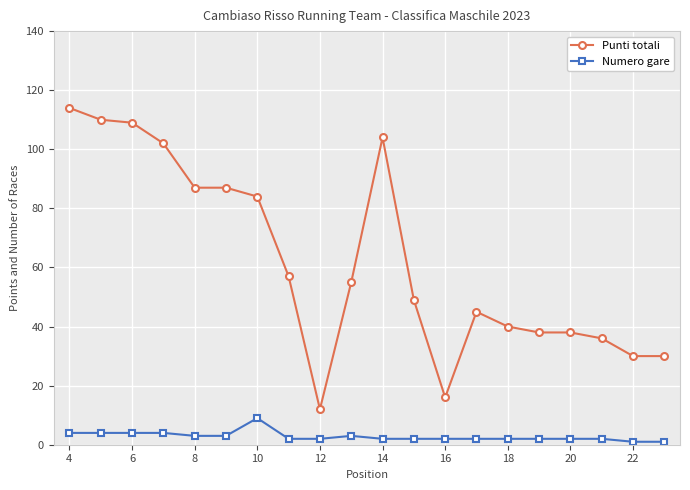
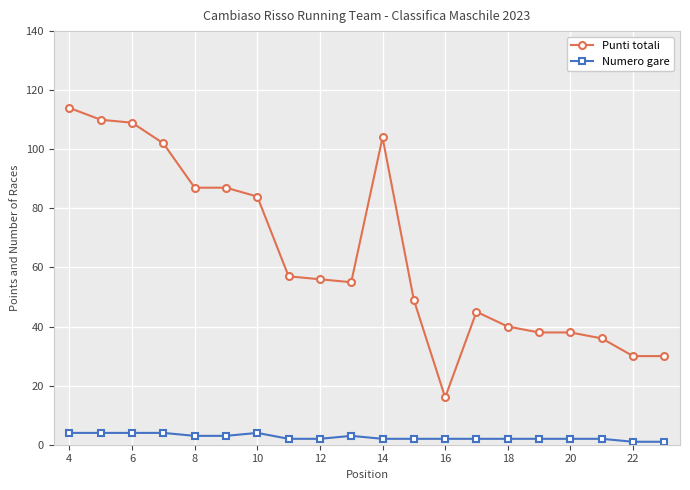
  {
    "Punti totali": {
      "4": 114,
      "6": 109,
      "8": 87,
      "10": 84,
-     "12": 12,
+     "12": 56,
      "14": 104,
      "16": 16,
      "18": 40,
      "20": 38,
      "22": 30
    },
    "Numero gare": {
      "4": 4,
      "6": 4,
      "8": 3,
-     "10": 9,
+     "10": 4,
      "12": 2,
      "14": 2,
      "16": 2,
      "18": 2,
      "20": 2,
      "22": 1
    }
  }
